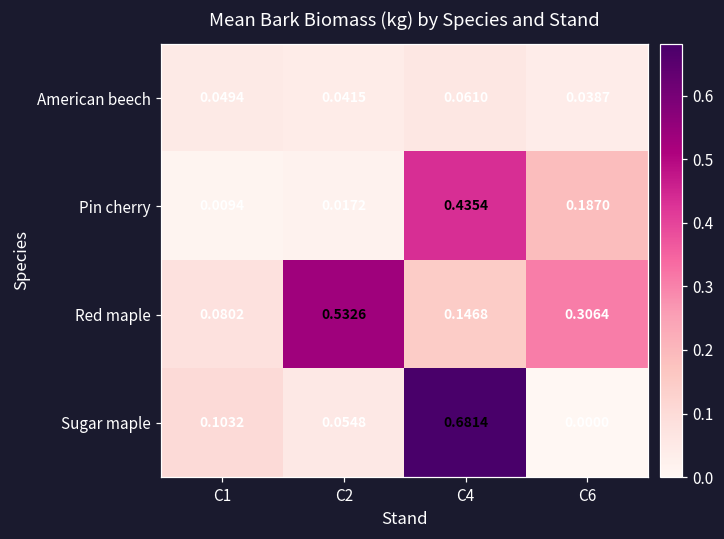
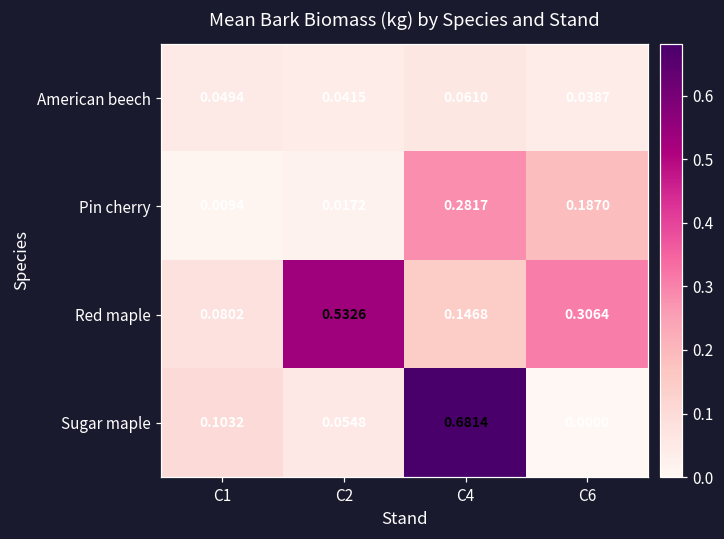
  {
    "Pin cherry": {
-     "C4": 0.4354,
+     "C4": 0.2817,
      "C6": 0.1870
    },
    "Red maple": {
      "C2": 0.5326,
      "C4": 0.1468,
      "C6": 0.3064
    },
    "Sugar maple": {
      "C4": 0.6814
    }
  }
